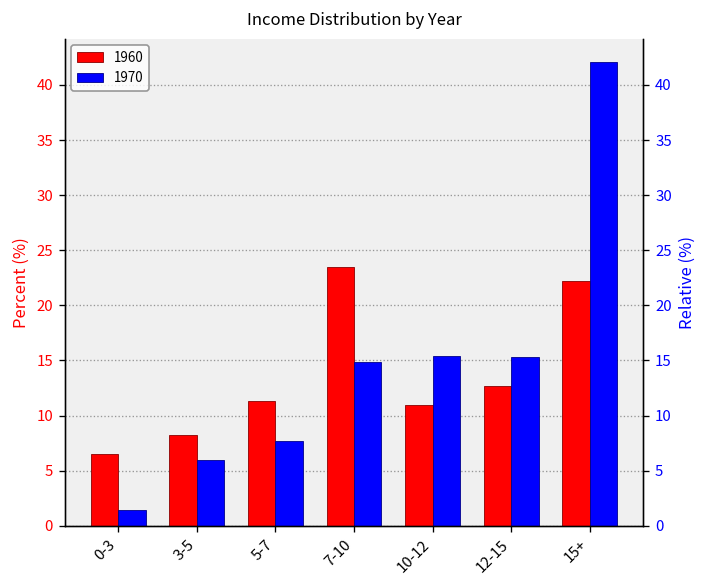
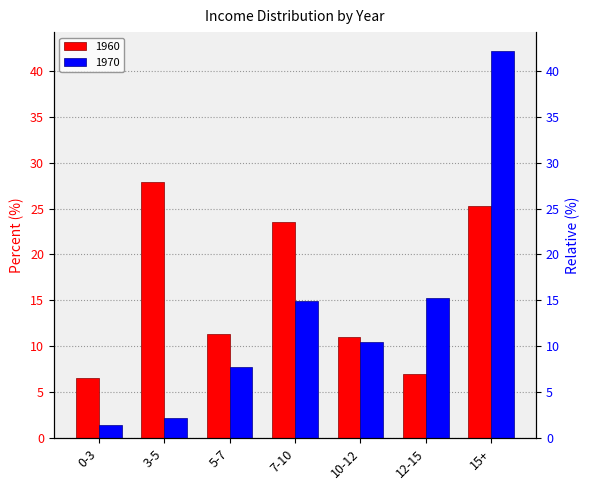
  {
    "1960": {
      "0-3": 7,
-     "3-5": 8,
+     "3-5": 28,
      "5-7": 11,
      "7-10": 24,
      "10-12": 11,
-     "12-15": 13,
-     "15+": 22
+     "12-15": 7,
+     "15+": 25
    },
    "1970": {
      "0-3": 1,
-     "3-5": 6,
+     "3-5": 2,
      "5-7": 8,
      "7-10": 15,
-     "10-12": 15,
+     "10-12": 11,
      "12-15": 15,
      "15+": 42
    }
  }
